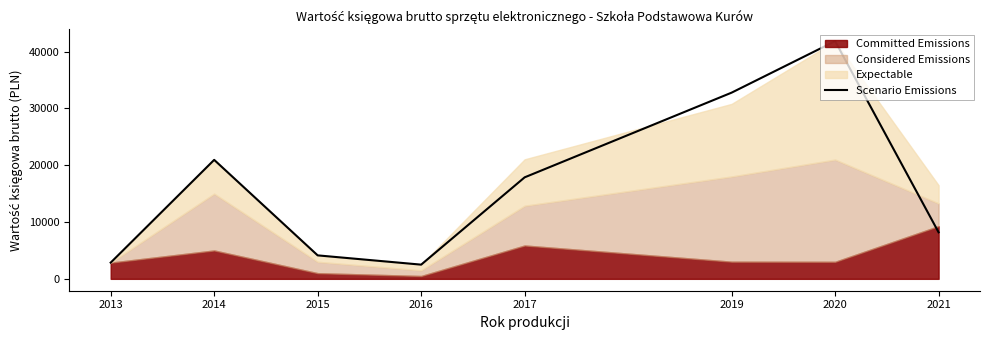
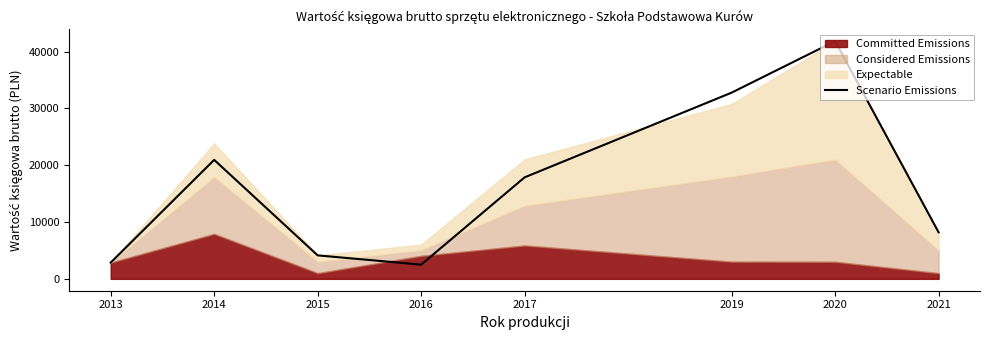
  {
    "Committed Emissions": {
-     "2014": 5000,
+     "2014": 8000,
      "2015": 1000,
-     "2016": 1000,
+     "2016": 4000,
      "2017": 6000,
      "2019": 3000,
      "2020": 3000,
-     "2021": 9000
+     "2021": 1000
    },
    "Scenario Emissions": {
      "2017": 18000,
      "2019": 33000
    }
  }
